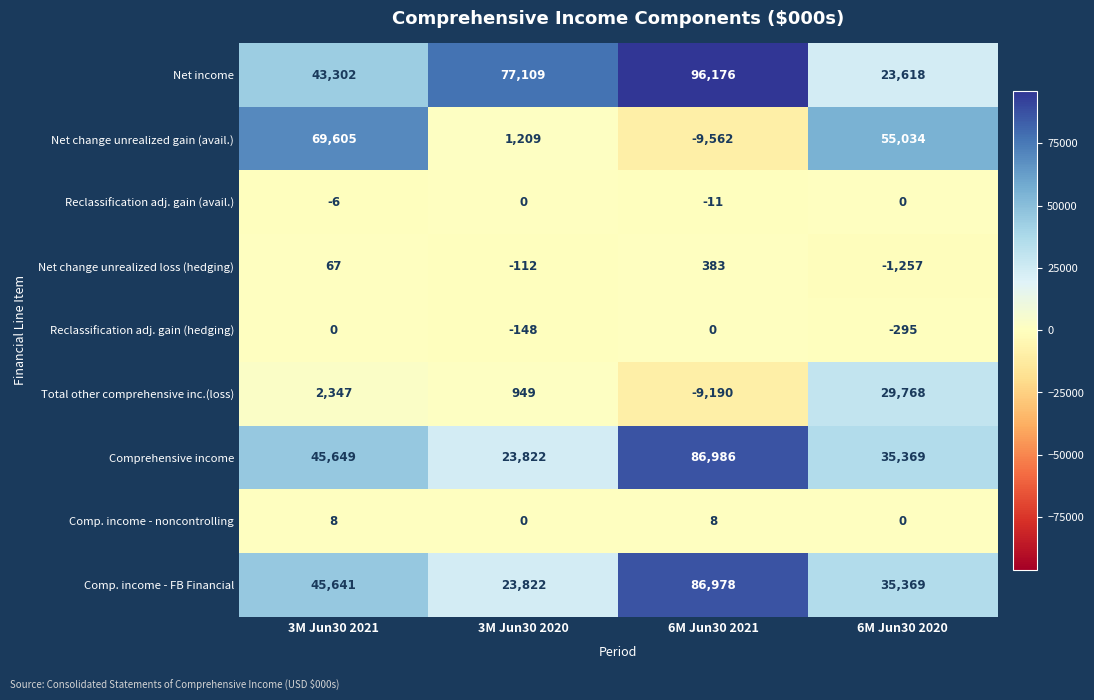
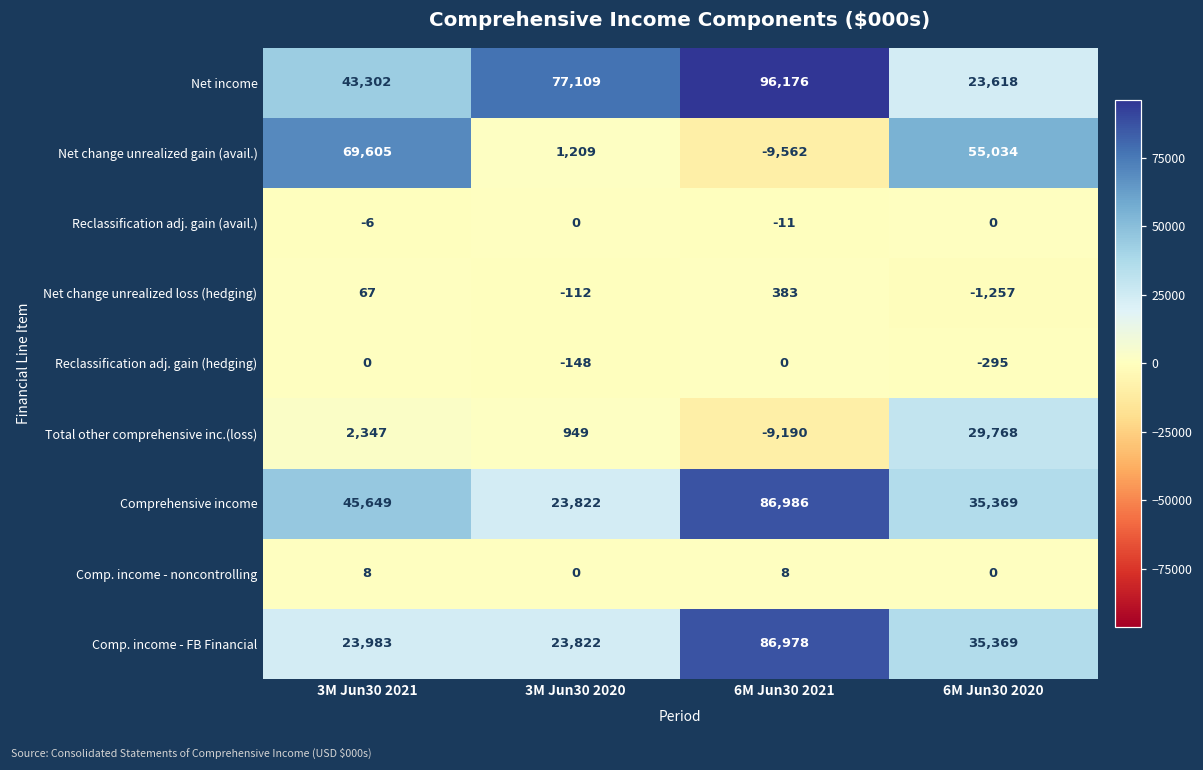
  {
    "Net income": {
      "3M Jun30 2021": "43,302",
      "3M Jun30 2020": "77,109",
      "6M Jun30 2021": "96,176",
      "6M Jun30 2020": "23,618"
    },
    "Net change unrealized gain (avail.)": {
      "3M Jun30 2021": "69,605",
      "3M Jun30 2020": "1,209",
      "6M Jun30 2021": "-9,562",
      "6M Jun30 2020": "55,034"
    },
    "Reclassification adj. gain (avail.)": {
      "3M Jun30 2021": "-6",
      "3M Jun30 2020": "0",
      "6M Jun30 2021": "-11",
      "6M Jun30 2020": "0"
    },
    "Net change unrealized loss (hedging)": {
      "3M Jun30 2021": "67",
      "3M Jun30 2020": "-112",
      "6M Jun30 2021": "383",
      "6M Jun30 2020": "-1,257"
    },
    "Reclassification adj. gain (hedging)": {
      "3M Jun30 2021": "0",
      "3M Jun30 2020": "-148",
      "6M Jun30 2021": "0",
      "6M Jun30 2020": "-295"
    },
    "Total other comprehensive inc.(loss)": {
      "3M Jun30 2021": "2,347",
      "3M Jun30 2020": "949",
      "6M Jun30 2021": "-9,190",
      "6M Jun30 2020": "29,768"
    },
    "Comprehensive income": {
      "3M Jun30 2021": "45,649",
      "3M Jun30 2020": "23,822",
      "6M Jun30 2021": "86,986",
      "6M Jun30 2020": "35,369"
    },
    "Comp. income - noncontrolling": {
      "3M Jun30 2021": "8",
      "3M Jun30 2020": "0",
      "6M Jun30 2021": "8",
      "6M Jun30 2020": "0"
    },
    "Comp. income - FB Financial": {
-     "3M Jun30 2021": "45,641",
+     "3M Jun30 2021": "23,983",
      "3M Jun30 2020": "23,822",
      "6M Jun30 2021": "86,978",
      "6M Jun30 2020": "35,369"
    }
  }
